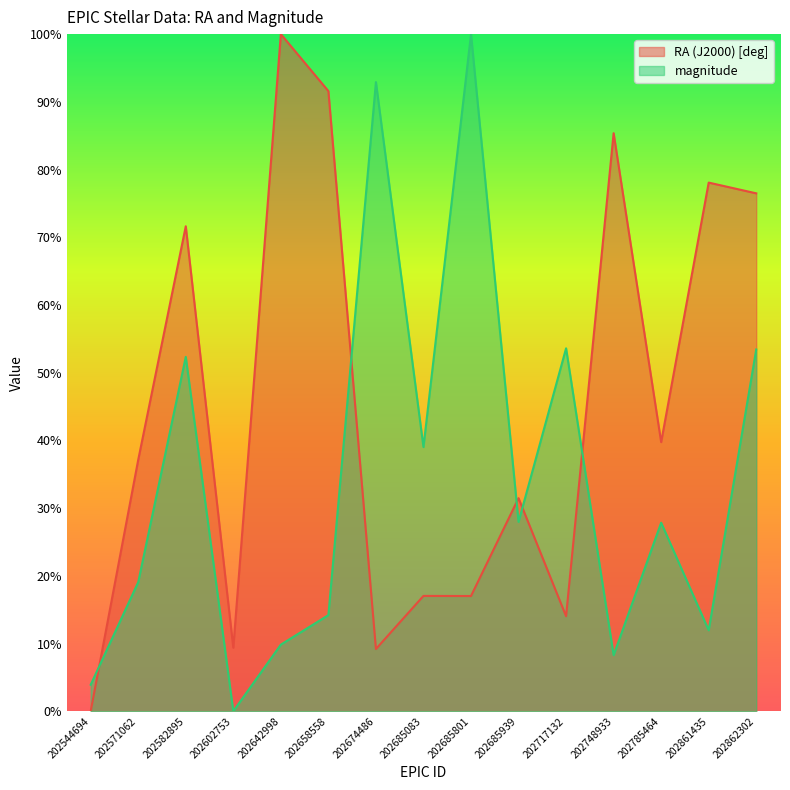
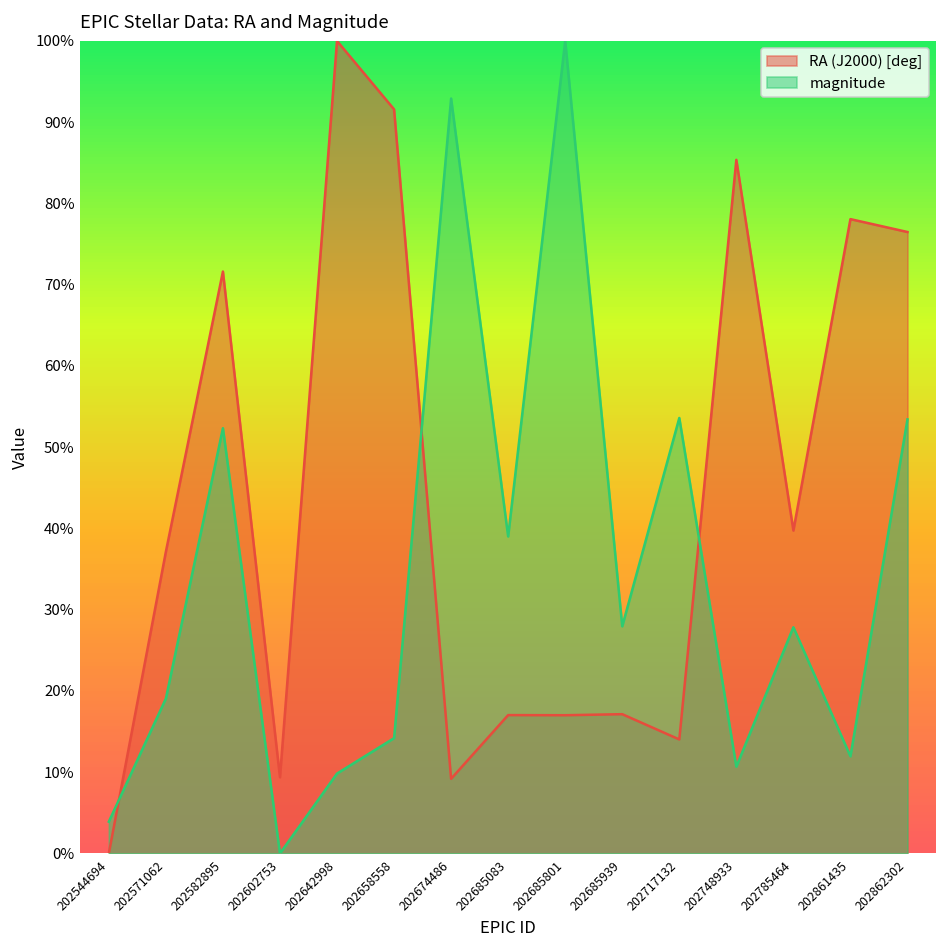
  {
    "RA (J2000) [deg]": {
      "202544694": "0%",
      "202571062": "37%",
      "202582895": "72%",
      "202602753": "9%",
      "202642998": "100%",
      "202658558": "92%",
      "202674486": "9%",
      "202685083": "17%",
      "202685801": "17%",
-     "202685939": "31%",
+     "202685939": "17%",
      "202717132": "14%",
      "202748933": "85%",
      "202785464": "40%",
      "202861435": "78%",
      "202862302": "76%"
    },
    "magnitude": {
      "202544694": "4%",
      "202571062": "19%",
      "202582895": "52%",
      "202602753": "0%",
      "202642998": "10%",
      "202658558": "14%",
      "202674486": "93%",
      "202685083": "39%",
      "202685801": "100%",
      "202685939": "28%",
      "202717132": "54%",
-     "202748933": "8%",
+     "202748933": "11%",
      "202785464": "28%",
      "202861435": "12%",
      "202862302": "53%"
    }
  }
